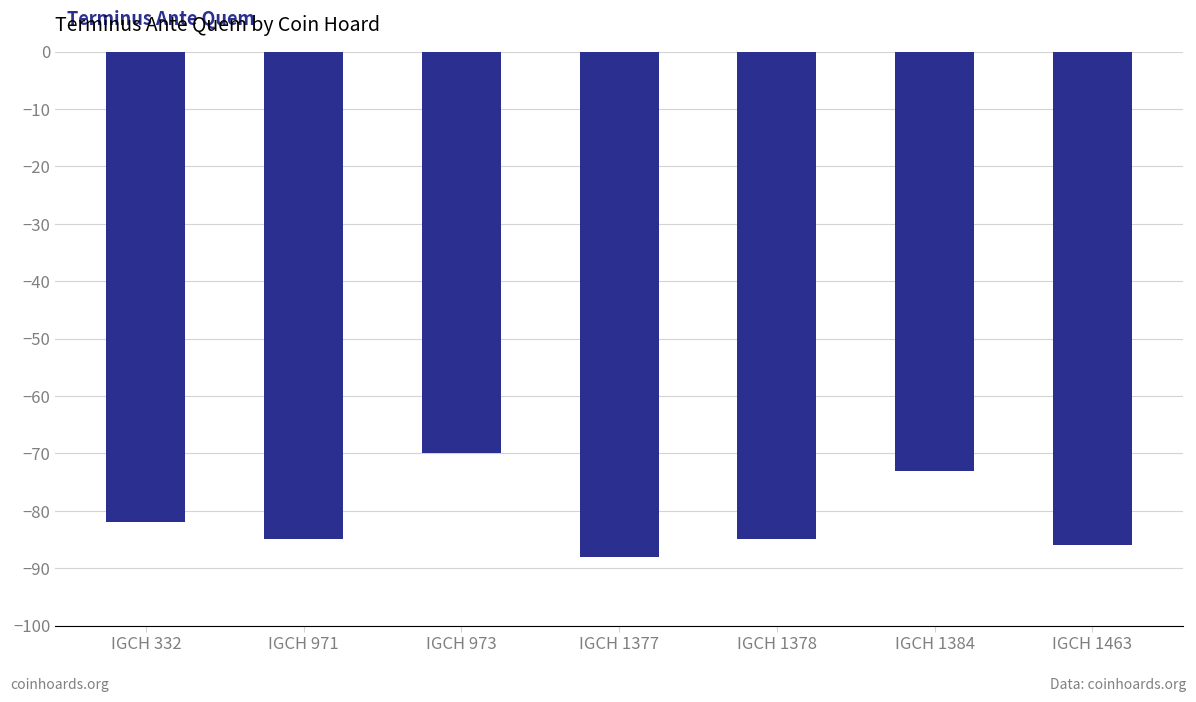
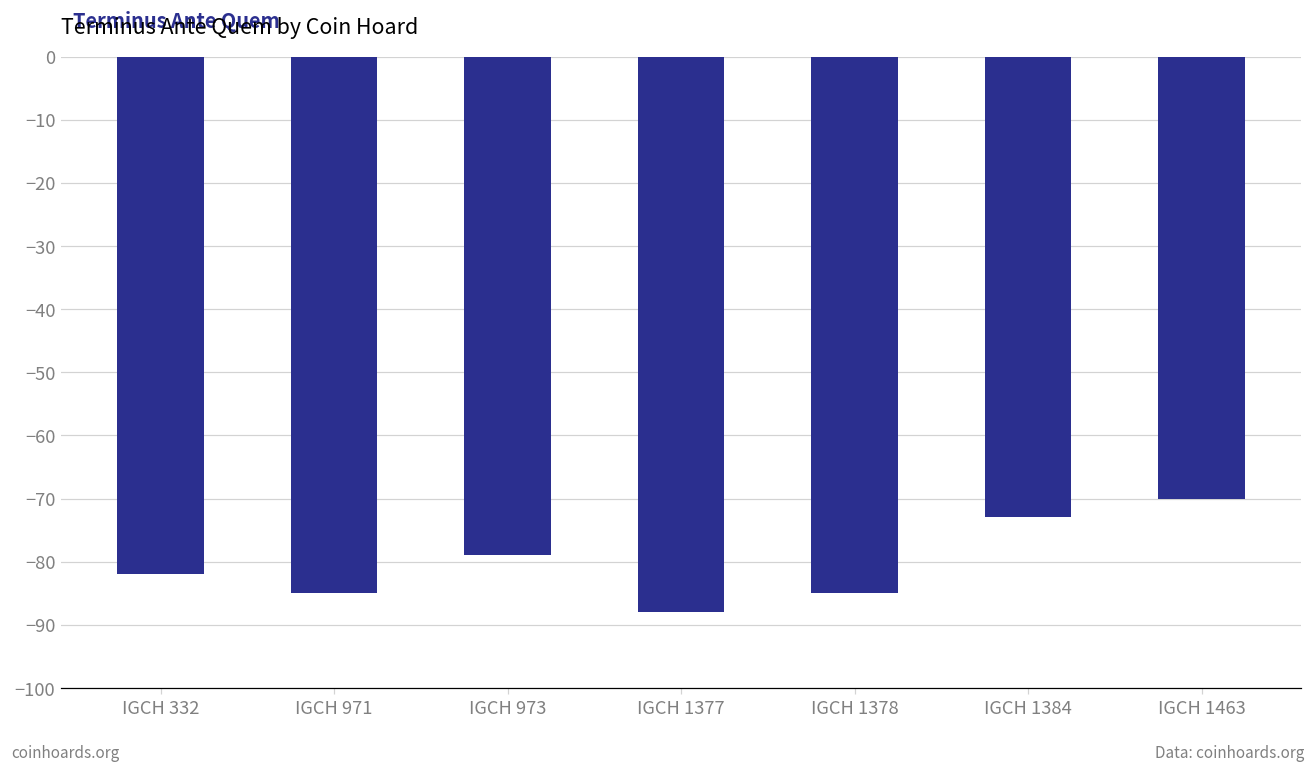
  {
    "IGCH 332": -82,
    "IGCH 971": -85,
-   "IGCH 973": -70,
+   "IGCH 973": -79,
    "IGCH 1377": -88,
    "IGCH 1378": -85,
    "IGCH 1384": -73,
-   "IGCH 1463": -86
+   "IGCH 1463": -70
  }
